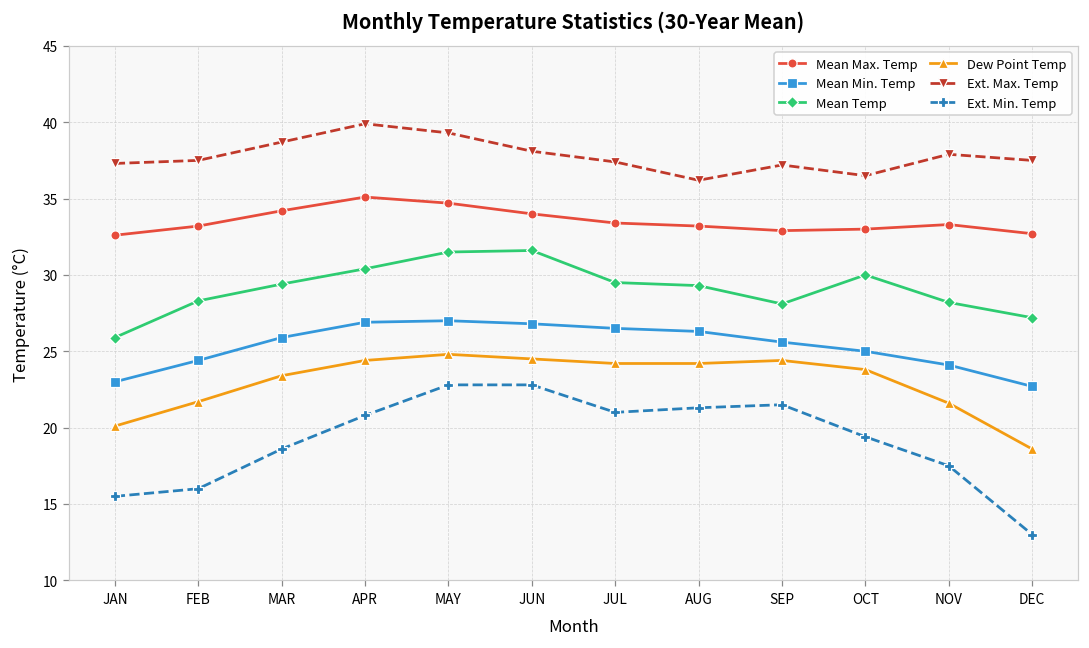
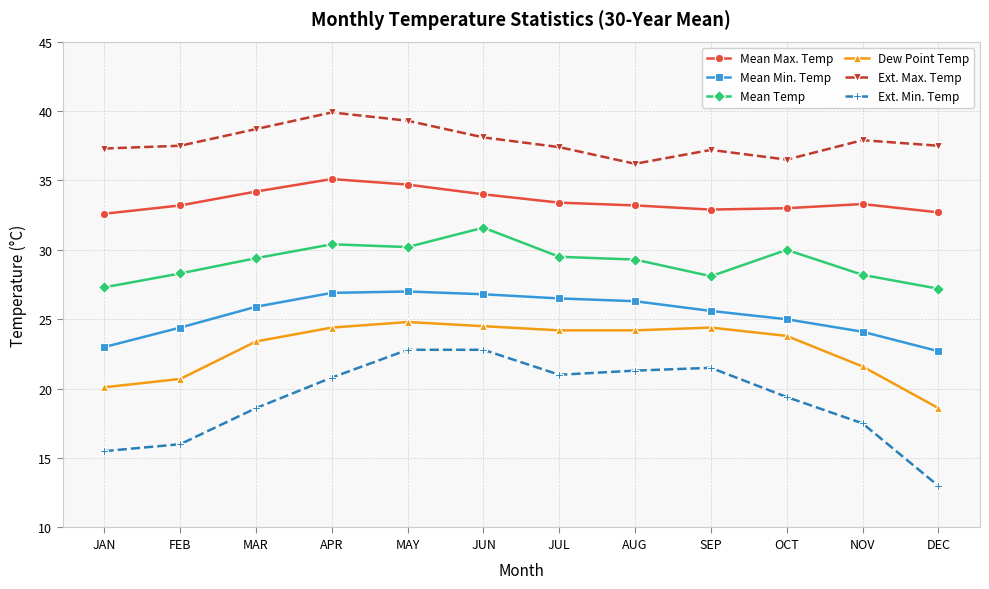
  {
    "Mean Temp": {
-     "JAN": 25.9,
+     "JAN": 27.3,
      "FEB": 28.3,
      "MAR": 29.4,
      "APR": 30.4,
-     "MAY": 31.5,
+     "MAY": 30.2,
      "JUN": 31.6,
      "JUL": 29.5,
      "AUG": 29.3,
      "SEP": 28.1,
      "OCT": 30.0,
      "NOV": 28.2,
      "DEC": 27.2
    },
    "Dew Point Temp": {
      "JAN": 20.1,
-     "FEB": 21.7,
+     "FEB": 20.7,
      "MAR": 23.4,
      "APR": 24.4,
      "MAY": 24.8,
      "JUN": 24.5,
      "JUL": 24.2,
      "AUG": 24.2,
      "SEP": 24.4,
      "OCT": 23.8,
      "NOV": 21.6,
      "DEC": 18.6
    }
  }
